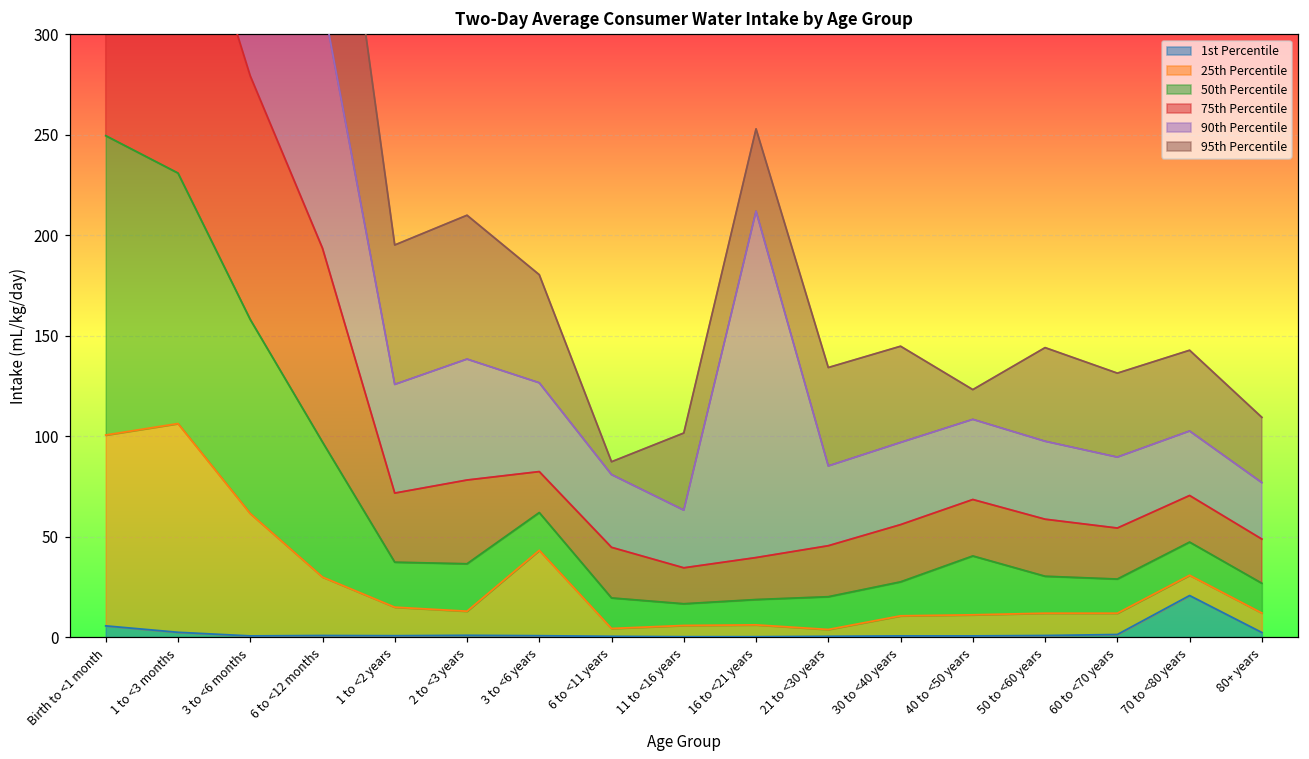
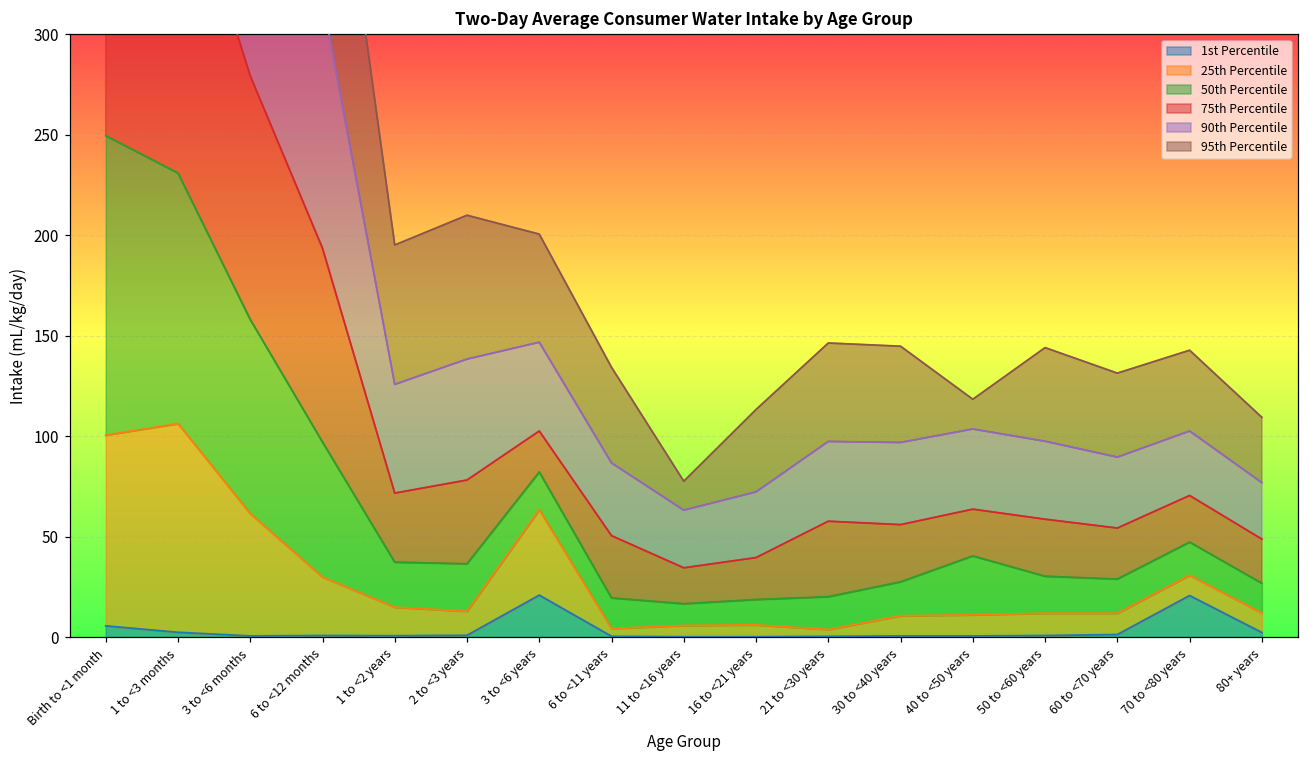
  {
    "1st Percentile": {
      "Birth to <1 month": 6,
      "1 to <3 months": 2,
      "3 to <6 months": 1,
      "6 to <12 months": 1,
      "1 to <2 years": 1,
      "2 to <3 years": 1,
-     "3 to <6 years": 1,
+     "3 to <6 years": 21,
      "6 to <11 years": 0,
      "11 to <16 years": 0,
      "16 to <21 years": 0,
      "21 to <30 years": 0,
      "30 to <40 years": 1,
      "40 to <50 years": 1,
      "50 to <60 years": 1,
      "60 to <70 years": 1,
      "70 to <80 years": 21,
      "80+ years": 2
    },
    "25th Percentile": {
      "Birth to <1 month": 95,
      "1 to <3 months": 104,
      "3 to <6 months": 61,
      "6 to <12 months": 29,
      "1 to <2 years": 14,
      "2 to <3 years": 12,
      "3 to <6 years": 43,
      "6 to <11 years": 4,
      "11 to <16 years": 6,
      "16 to <21 years": 6,
      "21 to <30 years": 3,
      "30 to <40 years": 10,
      "40 to <50 years": 11,
      "50 to <60 years": 11,
      "60 to <70 years": 11,
      "70 to <80 years": 10,
      "80+ years": 10
    },
    "50th Percentile": {
      "Birth to <1 month": 149,
      "1 to <3 months": 125,
      "3 to <6 months": 97,
      "6 to <12 months": 67,
      "1 to <2 years": 22,
      "2 to <3 years": 24,
      "3 to <6 years": 19,
      "6 to <11 years": 15,
      "11 to <16 years": 11,
      "16 to <21 years": 13,
      "21 to <30 years": 16,
      "30 to <40 years": 17,
      "40 to <50 years": 29,
      "50 to <60 years": 18,
      "60 to <70 years": 17,
      "70 to <80 years": 17,
      "80+ years": 15
    },
    "75th Percentile": {
      "3 to <6 months": 121,
      "6 to <12 months": 97,
      "1 to <2 years": 34,
      "2 to <3 years": 42,
      "3 to <6 years": 20,
-     "6 to <11 years": 25,
+     "6 to <11 years": 31,
      "11 to <16 years": 18,
      "16 to <21 years": 21,
-     "21 to <30 years": 25,
+     "21 to <30 years": 38,
      "30 to <40 years": 29,
-     "40 to <50 years": 28,
+     "40 to <50 years": 23,
      "50 to <60 years": 28,
      "60 to <70 years": 25,
      "70 to <80 years": 23,
      "80+ years": 22
    },
    "90th Percentile": {
      "1 to <2 years": 54,
      "2 to <3 years": 60,
      "3 to <6 years": 44,
      "6 to <11 years": 36,
      "11 to <16 years": 29,
-     "16 to <21 years": 172,
+     "16 to <21 years": 33,
      "21 to <30 years": 40,
      "30 to <40 years": 41,
      "40 to <50 years": 40,
      "50 to <60 years": 39,
      "60 to <70 years": 35,
      "70 to <80 years": 32,
      "80+ years": 28
    },
    "95th Percentile": {
      "1 to <2 years": 69,
      "2 to <3 years": 72,
      "3 to <6 years": 54,
-     "6 to <11 years": 6,
-     "11 to <16 years": 38,
+     "6 to <11 years": 48,
+     "11 to <16 years": 14,
      "16 to <21 years": 41,
      "21 to <30 years": 49,
      "30 to <40 years": 48,
      "40 to <50 years": 15,
      "50 to <60 years": 47,
      "60 to <70 years": 42,
      "70 to <80 years": 40,
      "80+ years": 33
    }
  }
